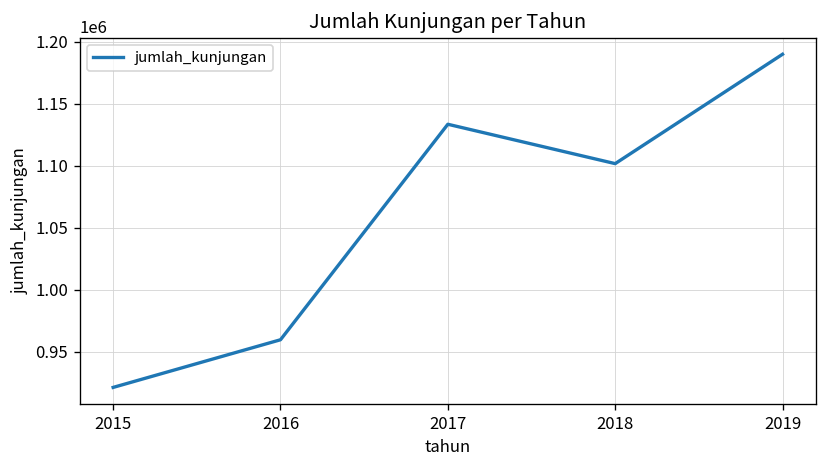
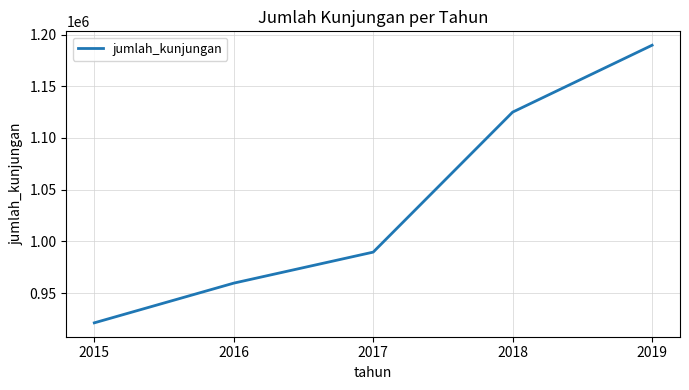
  {
    "2015": 921000,
    "2016": 960000,
-   "2017": 1133000,
-   "2018": 1102000,
+   "2017": 990000,
+   "2018": 1125000,
    "2019": 1190000
  }
